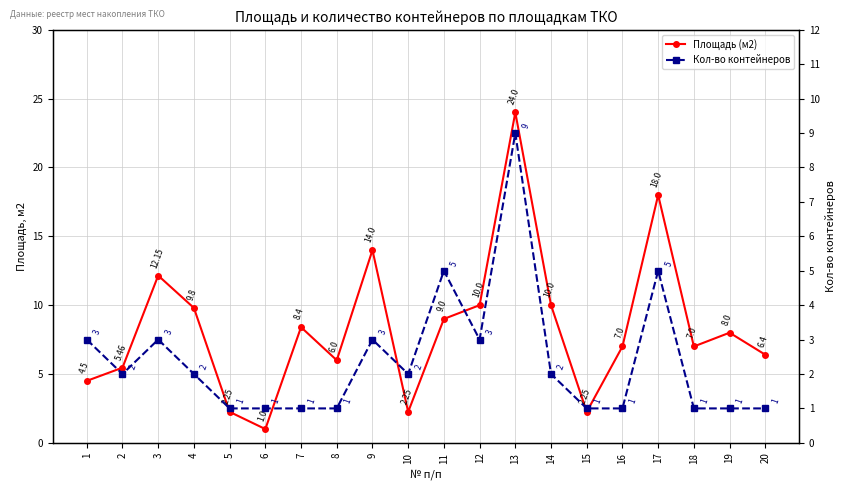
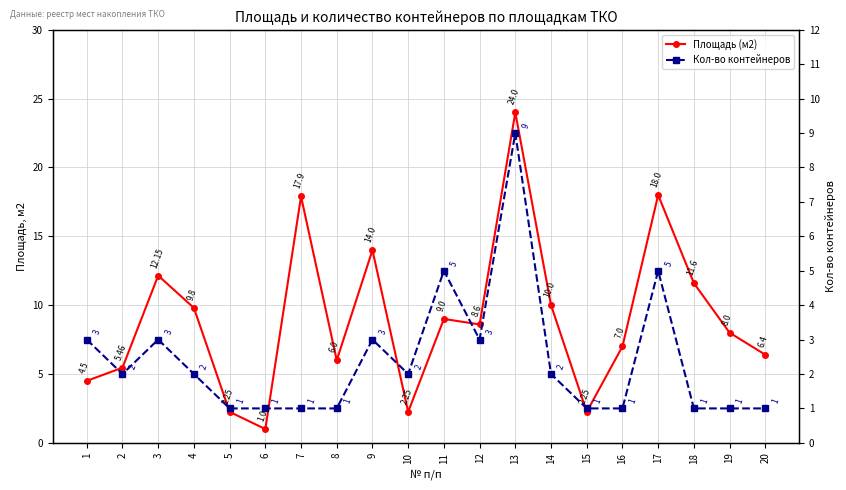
  {
    "Площадь (м2)": {
      "1": 4.5,
      "2": 5.46,
      "3": 12.15,
      "4": 9.8,
      "5": 2.25,
-     "7": 8.4,
+     "7": 17.9,
      "8": 6.0,
      "9": 14.0,
      "10": 2.25,
      "11": 9.0,
-     "12": 10.0,
+     "12": 8.6,
      "13": 24.0,
      "14": 10.0,
      "15": 2.25,
      "16": 7.0,
      "17": 18.0,
-     "18": 7.0,
+     "18": 11.6,
      "19": 8.0,
      "20": 6.4
    },
    "Кол-во контейнеров": {
      "1": 3,
      "2": 2,
      "3": 3,
      "4": 2,
      "5": 1,
      "6": 1.0,
      "7": 1,
      "8": 1,
      "9": 3,
      "10": 2,
      "11": 5,
      "12": 3,
      "13": 9,
      "14": 2,
      "15": 1,
      "16": 1,
      "17": 5,
      "18": 1,
      "19": 1,
      "20": 1
    }
  }
